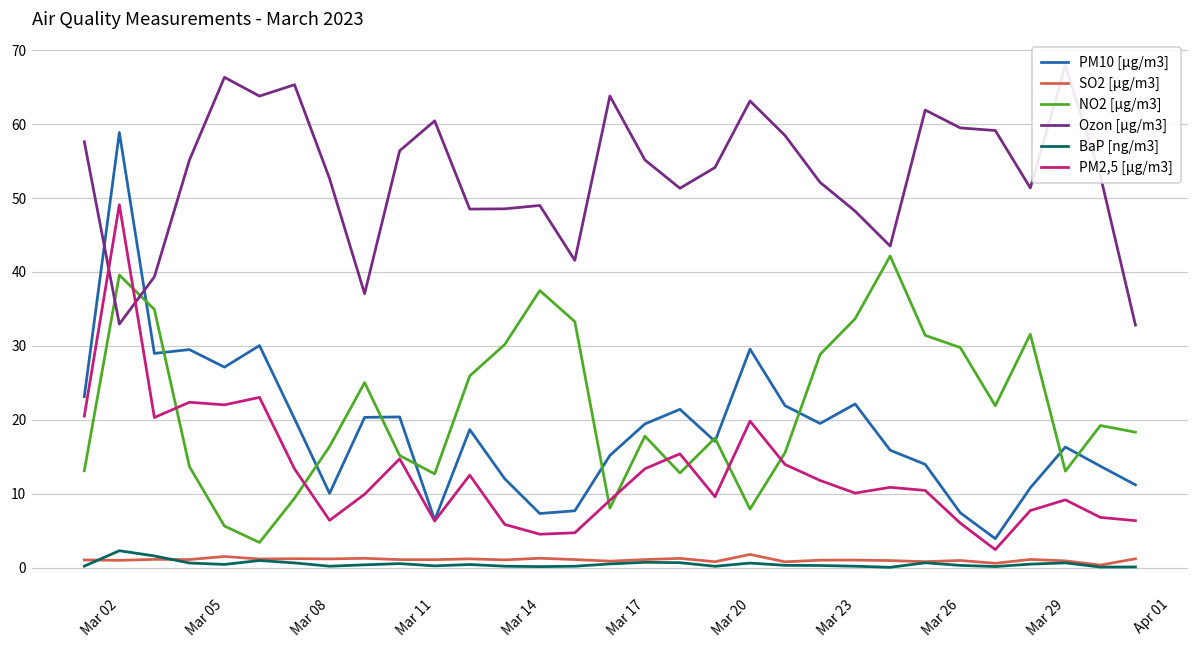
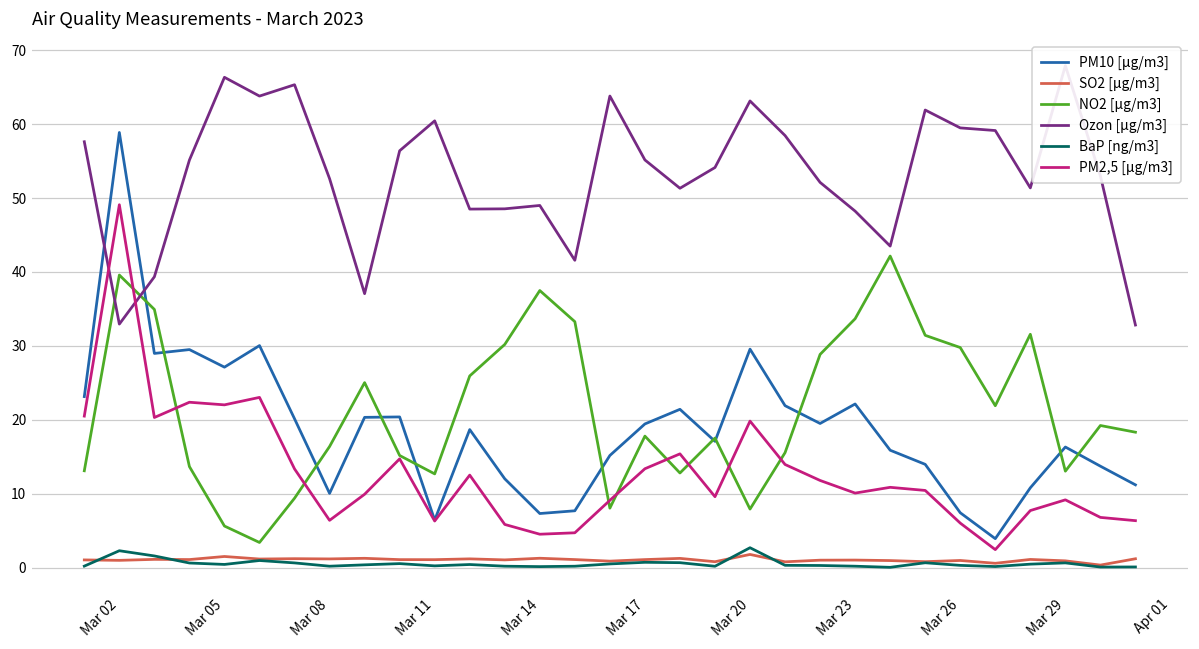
  {
    "PM10 [µg/m3]": {
      "Mar 02": 59,
      "Mar 05": 27,
      "Mar 08": 10,
      "Mar 14": 7,
      "Mar 17": 19,
      "Mar 20": 30,
      "Mar 23": 22,
      "Mar 26": 7,
      "Mar 29": 16
    },
    "SO2 [µg/m3]": {
      "Mar 02": 1,
      "Mar 05": 2,
      "Mar 08": 1,
      "Mar 11": 1,
      "Mar 14": 1,
      "Mar 20": 2,
      "Mar 23": 1,
      "Mar 26": 1
    },
    "NO2 [µg/m3]": {
      "Mar 02": 40,
      "Mar 05": 6,
      "Mar 08": 16,
      "Mar 11": 13,
      "Mar 14": 37,
      "Mar 17": 18,
      "Mar 20": 8,
      "Mar 23": 34,
      "Mar 26": 30,
      "Mar 29": 13
    },
    "Ozon [µg/m3]": {
      "Mar 02": 33,
      "Mar 05": 66,
      "Mar 08": 53,
      "Mar 11": 60,
      "Mar 14": 49,
      "Mar 17": 55,
      "Mar 20": 63,
      "Mar 23": 48,
      "Mar 26": 59
    },
    "BaP [ng/m3]": {
      "Mar 02": 2,
      "Mar 05": 0,
      "Mar 08": 0,
      "Mar 11": 0,
      "Mar 14": 0,
-     "Mar 20": 1,
+     "Mar 20": 3,
      "Mar 23": 0,
      "Mar 26": 0
    },
    "PM2,5 [µg/m3]": {
      "Mar 02": 49,
      "Mar 05": 22,
      "Mar 08": 6,
      "Mar 14": 5,
      "Mar 17": 13,
      "Mar 20": 20,
      "Mar 23": 10,
      "Mar 26": 6,
      "Mar 29": 9
    }
  }
